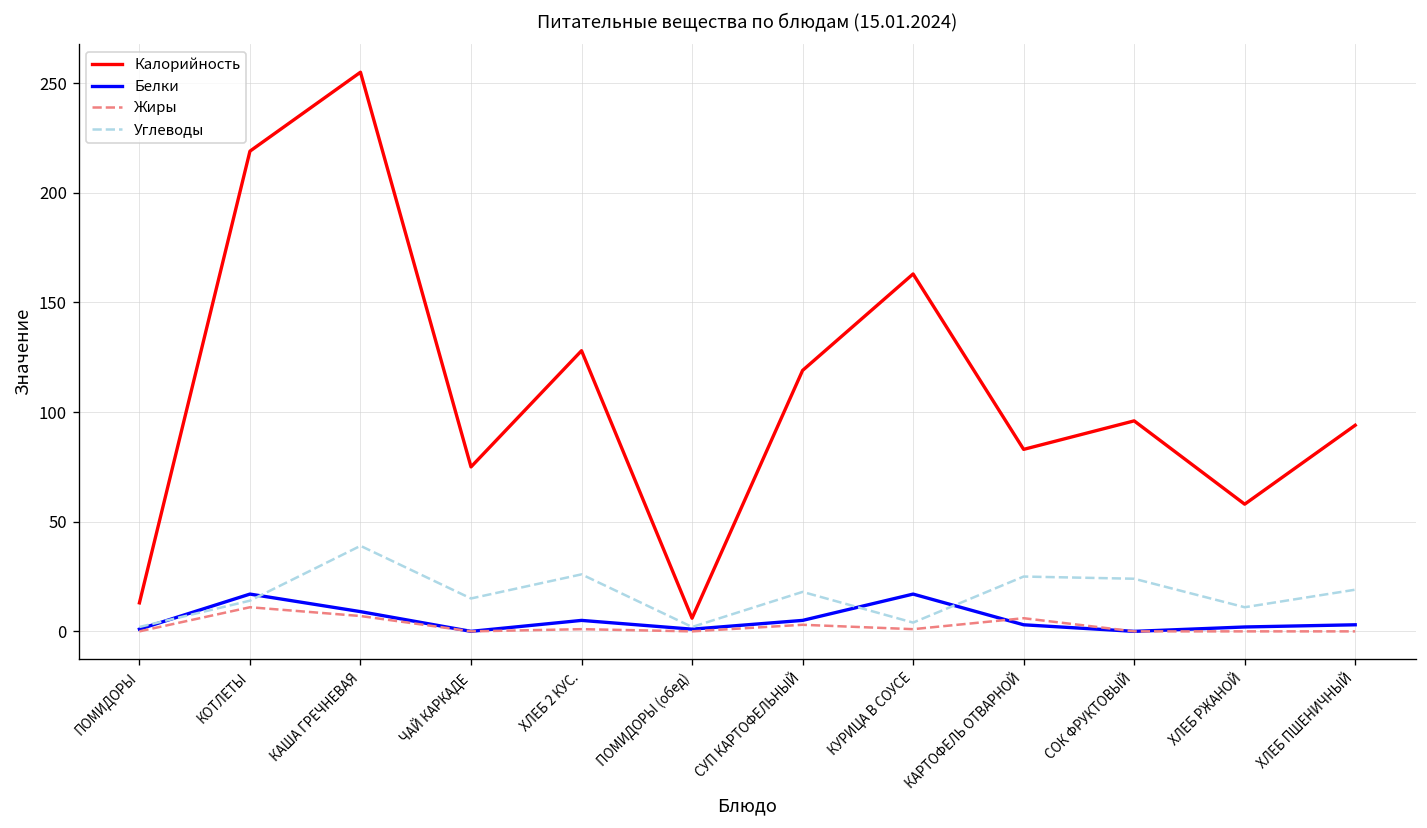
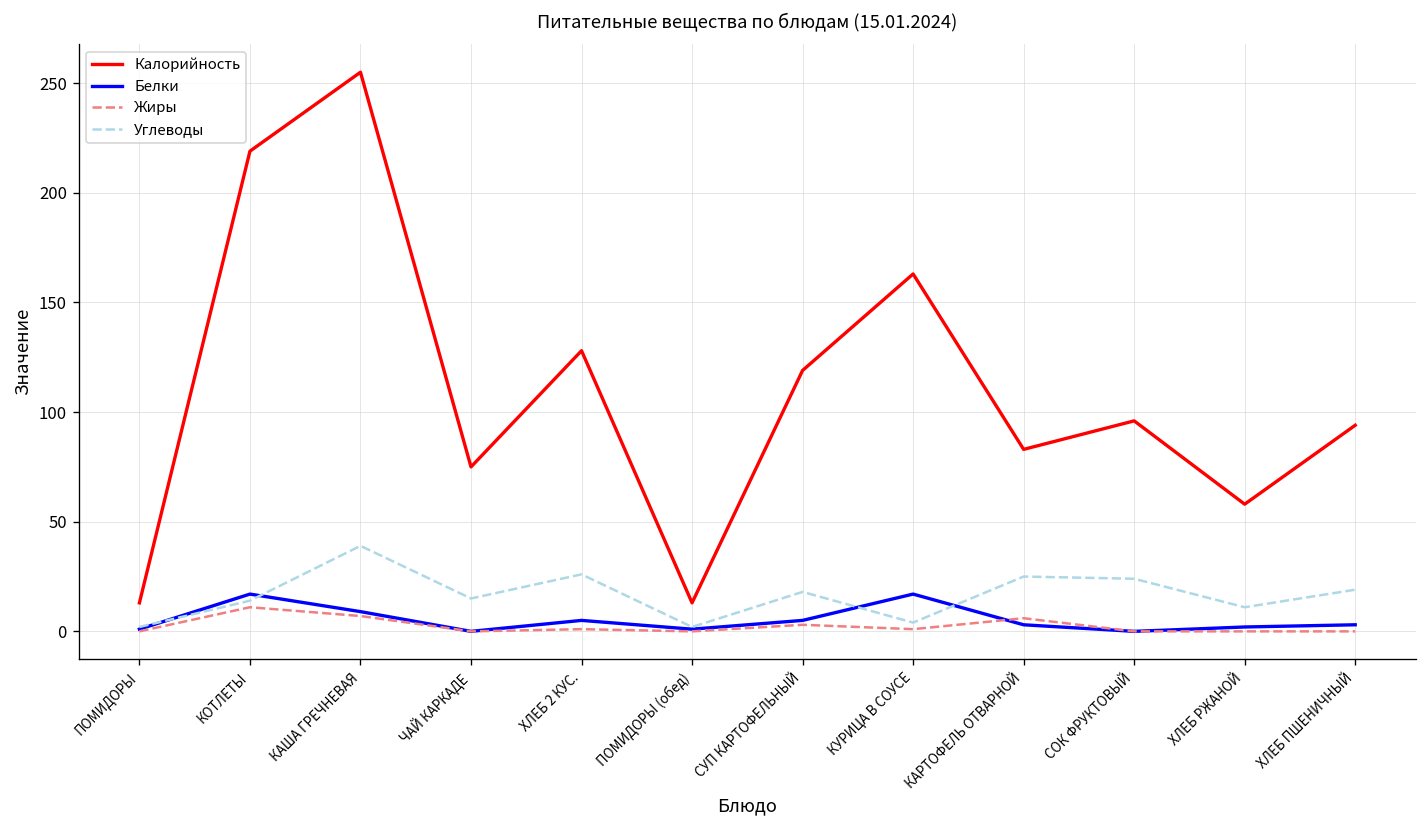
  {
    "Калорийность": {
      "ПОМИДОРЫ": 13,
      "КОТЛЕТЫ": 219,
      "КАША ГРЕЧНЕВАЯ": 255,
      "ЧАЙ КАРКАДЕ": 75,
      "ХЛЕБ 2 КУС.": 128,
-     "ПОМИДОРЫ (обед)": 6,
+     "ПОМИДОРЫ (обед)": 13,
      "СУП КАРТОФЕЛЬНЫЙ": 119,
      "КУРИЦА В СОУСЕ": 163,
      "КАРТОФЕЛЬ ОТВАРНОЙ": 83,
      "СОК ФРУКТОВЫЙ": 96,
      "ХЛЕБ РЖАНОЙ": 58,
      "ХЛЕБ ПШЕНИЧНЫЙ": 94
    },
    "Белки": {
      "КОТЛЕТЫ": 17,
      "КАША ГРЕЧНЕВАЯ": 9,
      "ХЛЕБ 2 КУС.": 5,
      "СУП КАРТОФЕЛЬНЫЙ": 5,
      "КУРИЦА В СОУСЕ": 17,
      "КАРТОФЕЛЬ ОТВАРНОЙ": 3,
      "ХЛЕБ РЖАНОЙ": 2,
      "ХЛЕБ ПШЕНИЧНЫЙ": 3
    },
    "Жиры": {
      "КОТЛЕТЫ": 11,
      "КАША ГРЕЧНЕВАЯ": 7,
      "ХЛЕБ 2 КУС.": 1,
      "СУП КАРТОФЕЛЬНЫЙ": 3,
      "КУРИЦА В СОУСЕ": 1,
      "КАРТОФЕЛЬ ОТВАРНОЙ": 6,
      "ХЛЕБ РЖАНОЙ": 0,
      "ХЛЕБ ПШЕНИЧНЫЙ": 0
    },
    "Углеводы": {
      "КОТЛЕТЫ": 14,
      "КАША ГРЕЧНЕВАЯ": 39,
      "ЧАЙ КАРКАДЕ": 15,
      "ХЛЕБ 2 КУС.": 26,
      "СУП КАРТОФЕЛЬНЫЙ": 18,
      "КУРИЦА В СОУСЕ": 4,
      "КАРТОФЕЛЬ ОТВАРНОЙ": 25,
      "СОК ФРУКТОВЫЙ": 24,
      "ХЛЕБ РЖАНОЙ": 11,
      "ХЛЕБ ПШЕНИЧНЫЙ": 19
    }
  }
